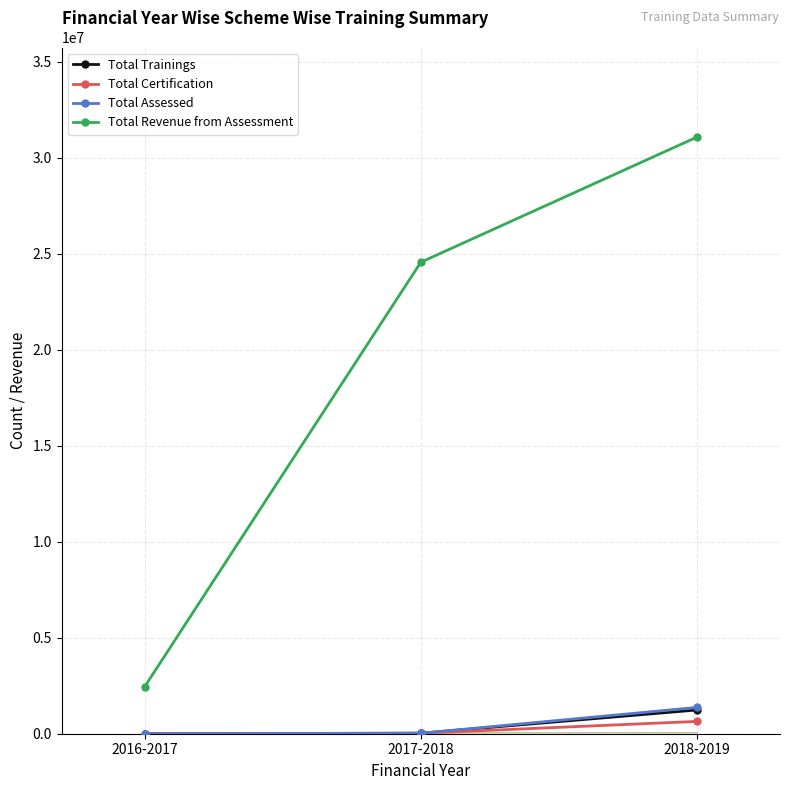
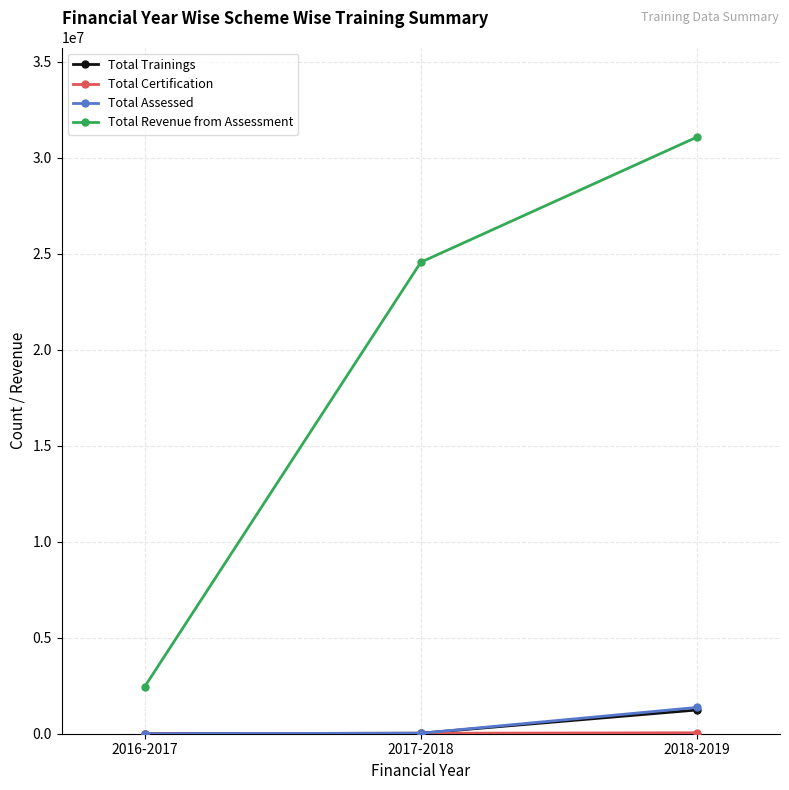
  {
    "Total Trainings": {
      "2018-2019": 1200000
    },
    "Total Certification": {
-     "2018-2019": 600000
+     "2018-2019": 0
    },
    "Total Assessed": {
      "2018-2019": 1400000
    },
    "Total Revenue from Assessment": {
      "2016-2017": 2400000,
      "2017-2018": 24600000,
      "2018-2019": 31100000
    }
  }
